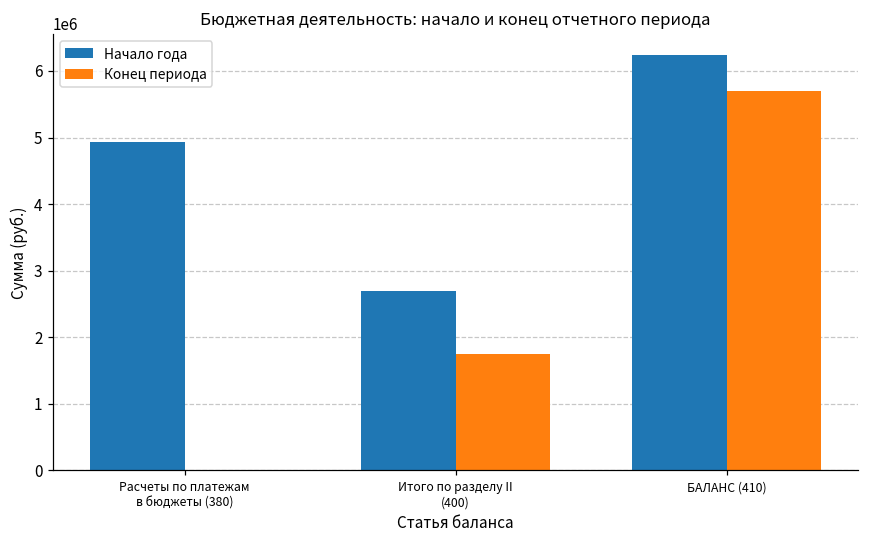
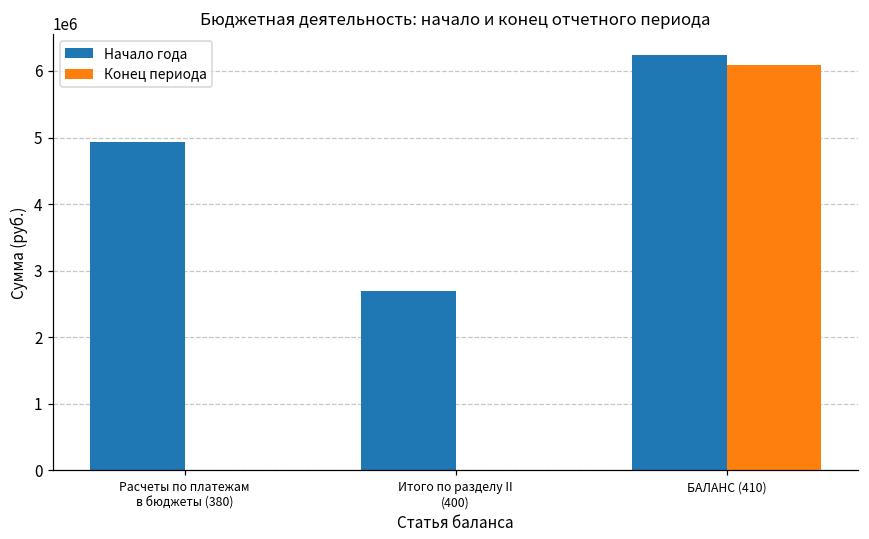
  {
    "Начало года": {
      "Расчеты по платежам в бюджеты (380)": 4900000,
      "Итого по разделу II (400)": 2700000,
      "БАЛАНС (410)": 6200000
    },
    "Конец периода": {
-     "Итого по разделу II (400)": 1800000,
-     "БАЛАНС (410)": 5700000
+     "Итого по разделу II (400)": 0,
+     "БАЛАНС (410)": 6100000
    }
  }
